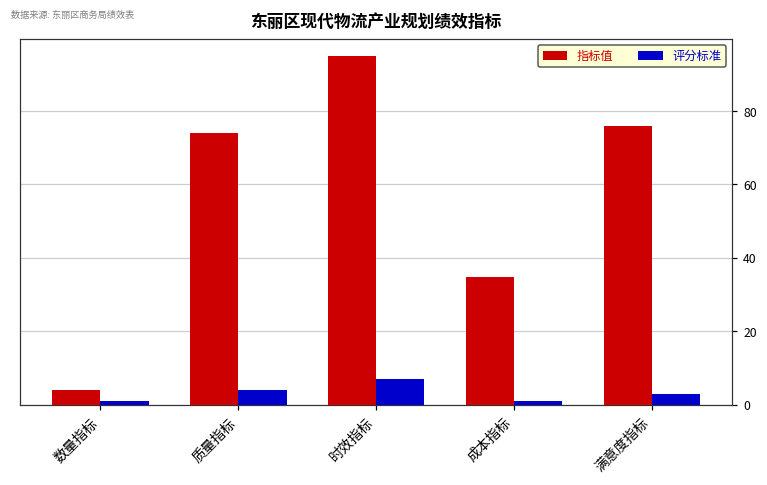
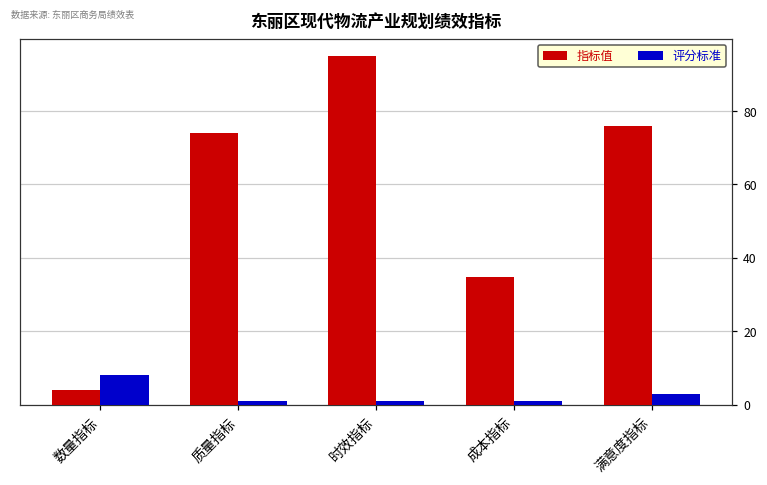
  {
    "指标值": {
      "数量指标": 4,
      "质量指标": 74,
      "时效指标": 95,
      "成本指标": 35,
      "满意度指标": 76
    },
    "评分标准": {
-     "数量指标": 1,
-     "质量指标": 4,
-     "时效指标": 7,
+     "数量指标": 8,
+     "质量指标": 1,
+     "时效指标": 1,
      "成本指标": 1,
      "满意度指标": 3
    }
  }
